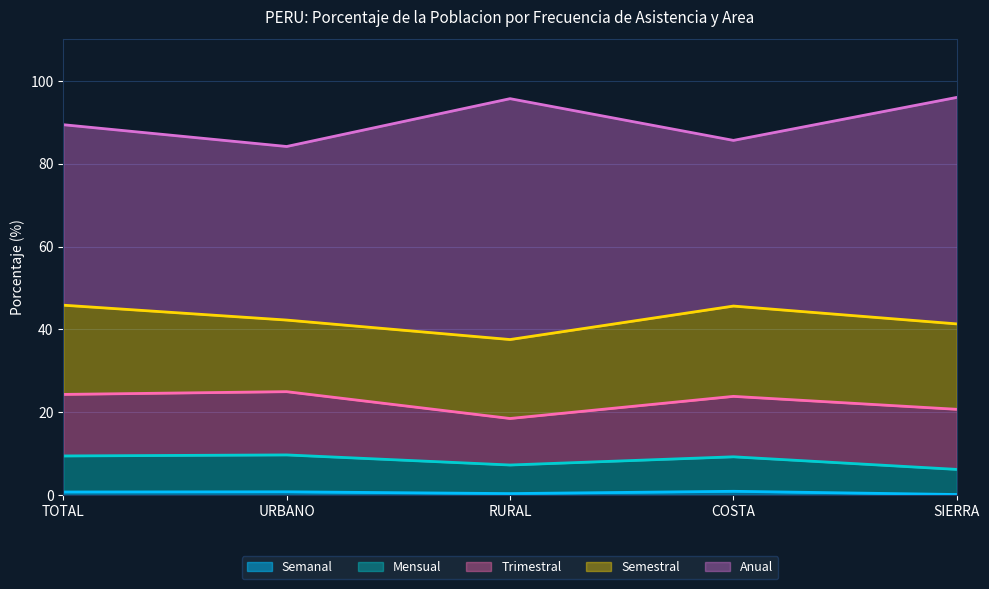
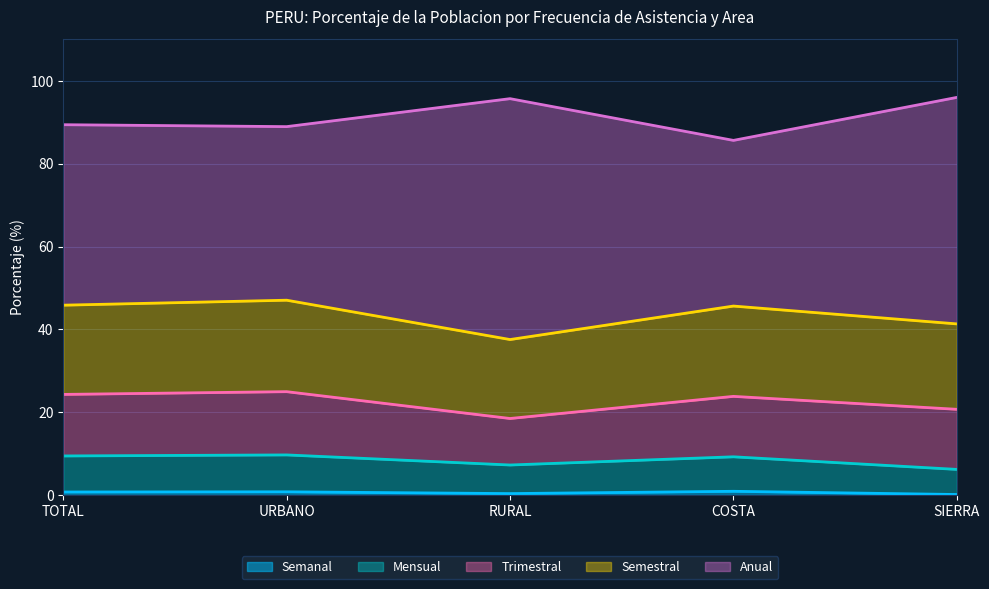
  {
    "Semestral": {
      "TOTAL": 22,
-     "URBANO": 17,
+     "URBANO": 22,
      "RURAL": 19,
      "COSTA": 22,
      "SIERRA": 21
    }
  }
